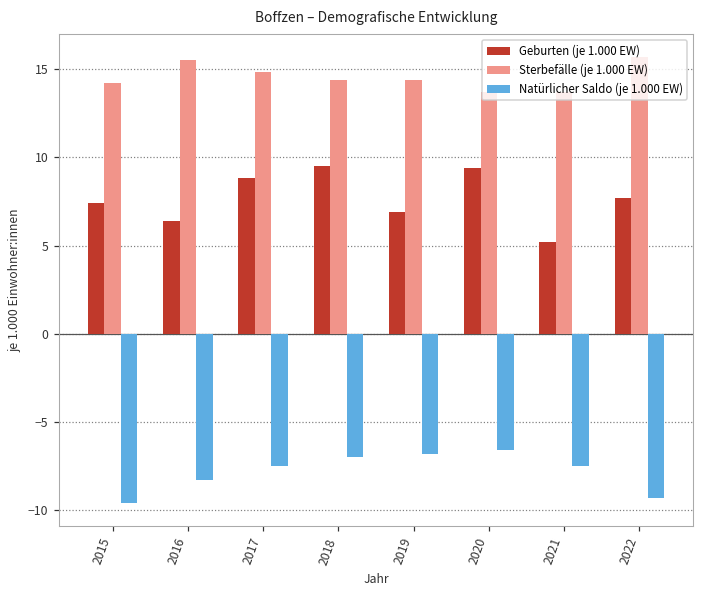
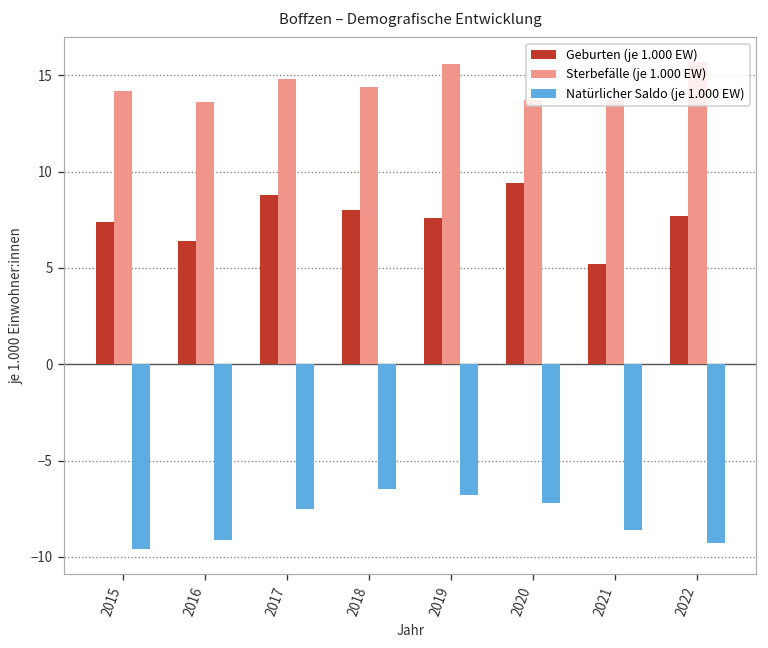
  {
    "Geburten (je 1.000 EW)": {
      "2015": 7.4,
      "2016": 6.4,
      "2017": 8.8,
-     "2018": 9.5,
-     "2019": 6.9,
+     "2018": 8.0,
+     "2019": 7.6,
      "2020": 9.4,
      "2021": 5.2,
      "2022": 7.7
    },
    "Sterbefälle (je 1.000 EW)": {
      "2015": 14.2,
-     "2016": 15.5,
+     "2016": 13.6,
      "2017": 14.8,
      "2018": 14.4,
-     "2019": 14.4
+     "2019": 15.6
    },
    "Natürlicher Saldo (je 1.000 EW)": {
      "2015": -9.6,
-     "2016": -8.3,
+     "2016": -9.1,
      "2017": -7.5,
-     "2018": -7.0,
+     "2018": -6.5,
      "2019": -6.8,
-     "2020": -6.6,
-     "2021": -7.5,
+     "2020": -7.2,
+     "2021": -8.6,
      "2022": -9.3
    }
  }
